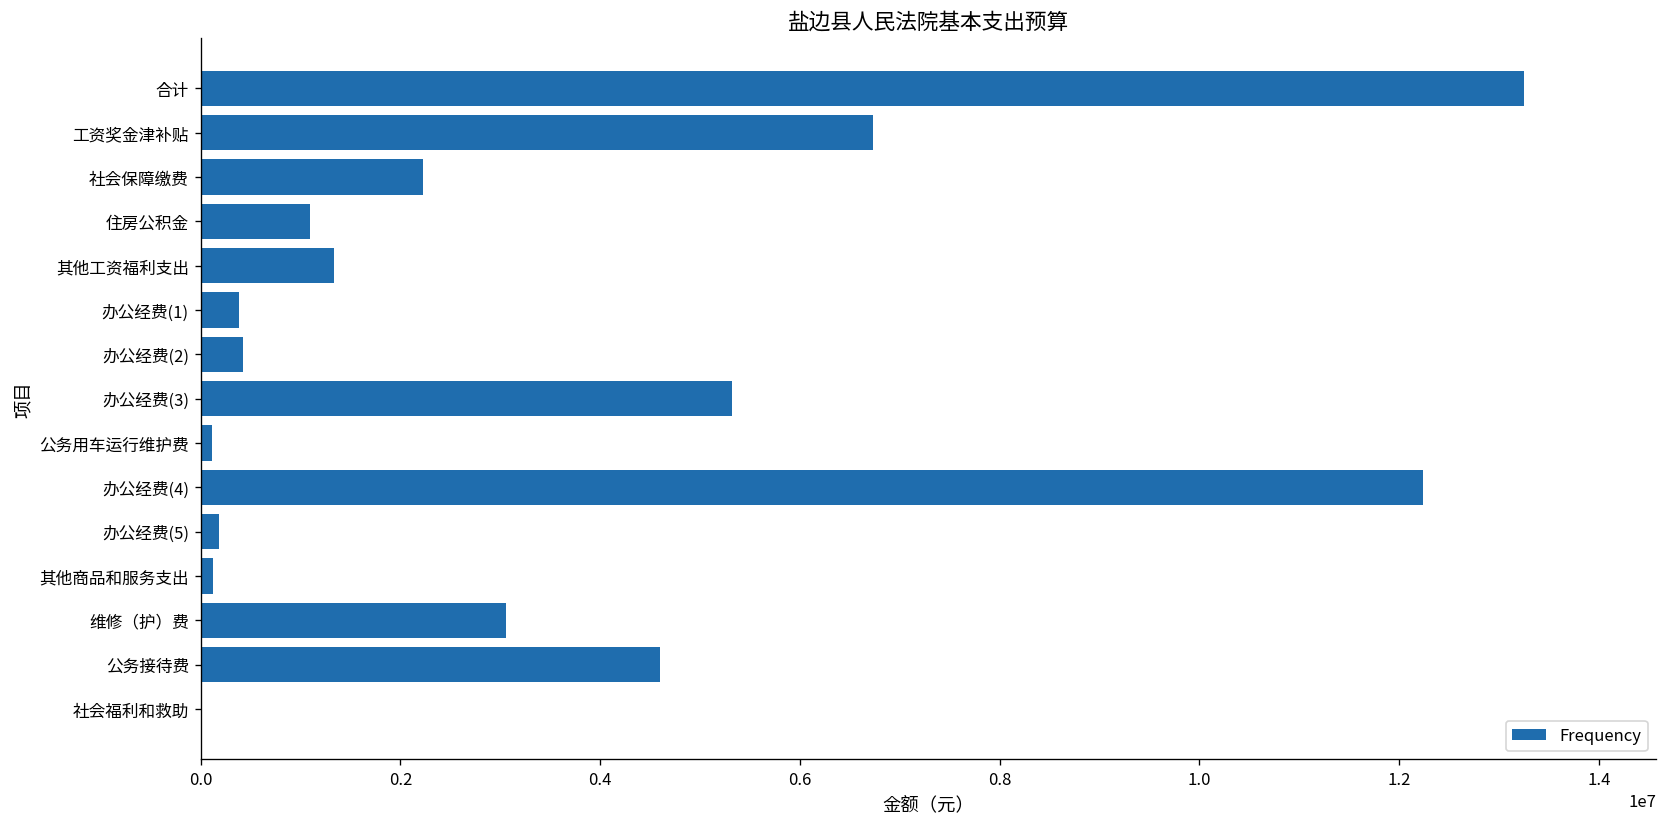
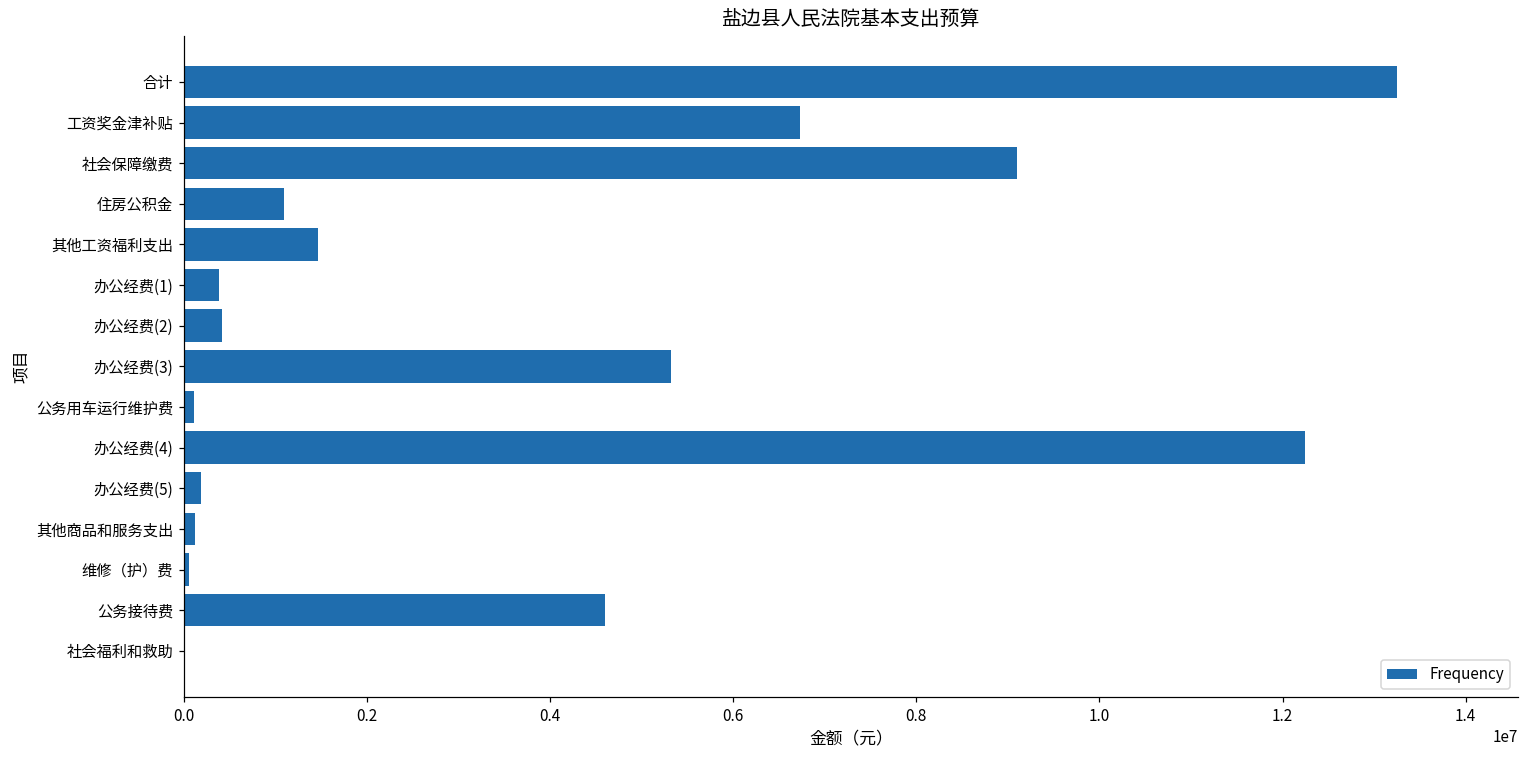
  {
    "合计": 13200000,
    "工资奖金津补贴": 6700000,
-   "社会保障缴费": 2200000,
+   "社会保障缴费": 9100000,
    "住房公积金": 1100000,
-   "其他工资福利支出": 1300000,
+   "其他工资福利支出": 1500000,
    "办公经费(1)": 400000,
    "办公经费(2)": 400000,
    "办公经费(3)": 5300000,
    "公务用车运行维护费": 100000,
    "办公经费(4)": 12200000,
    "办公经费(5)": 200000,
    "其他商品和服务支出": 100000,
-   "维修（护）费": 3100000,
+   "维修（护）费": 100000,
    "公务接待费": 4600000
  }
